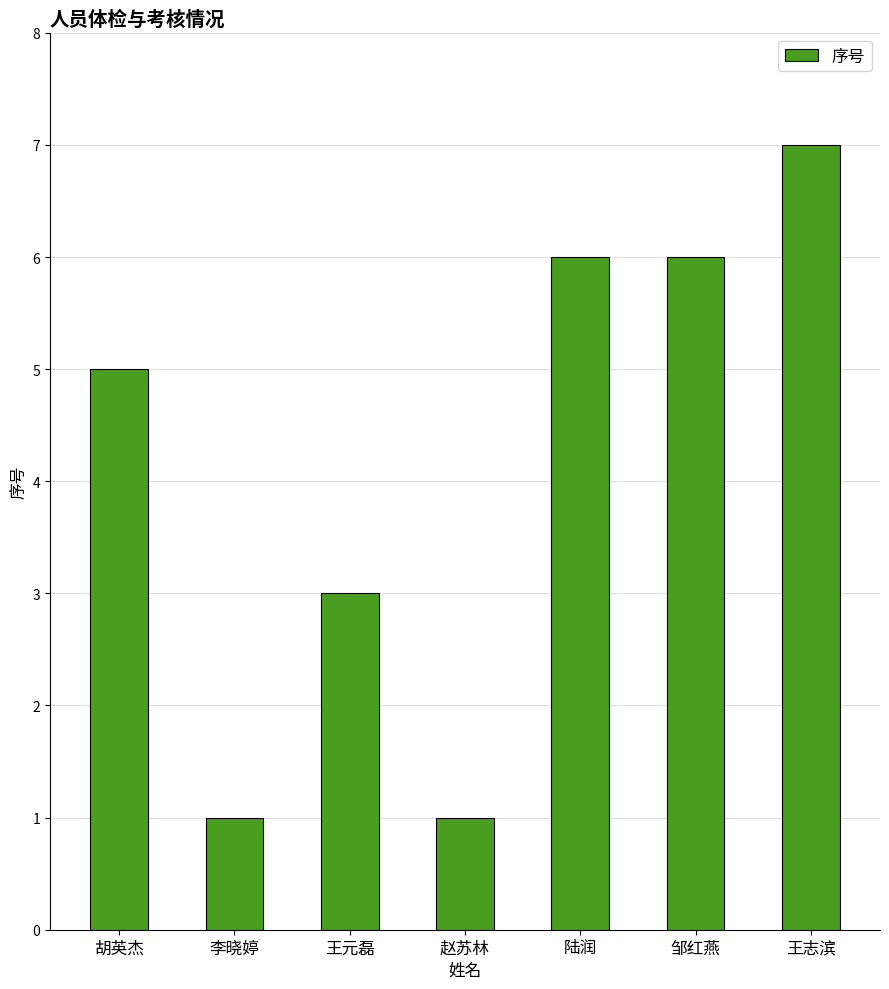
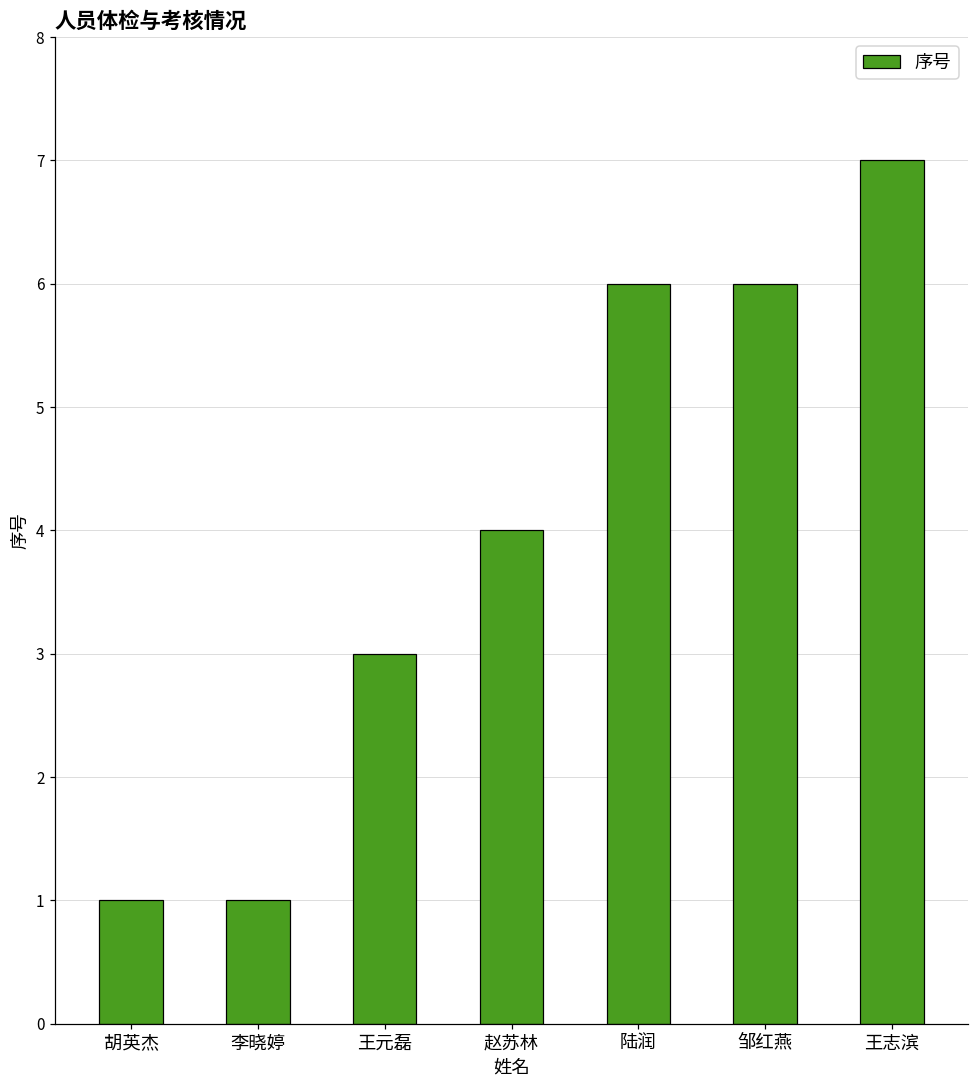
  {
-   "胡英杰": 5,
+   "胡英杰": 1,
    "李晓婷": 1,
    "王元磊": 3,
-   "赵苏林": 1,
+   "赵苏林": 4,
    "陆润": 6,
    "邹红燕": 6,
    "王志滨": 7
  }
